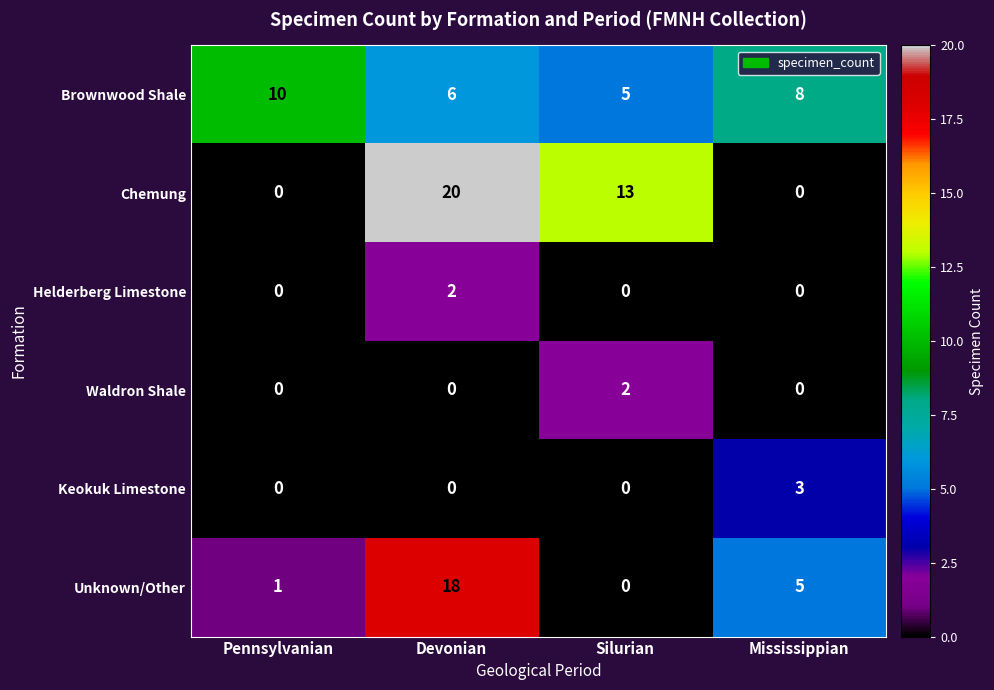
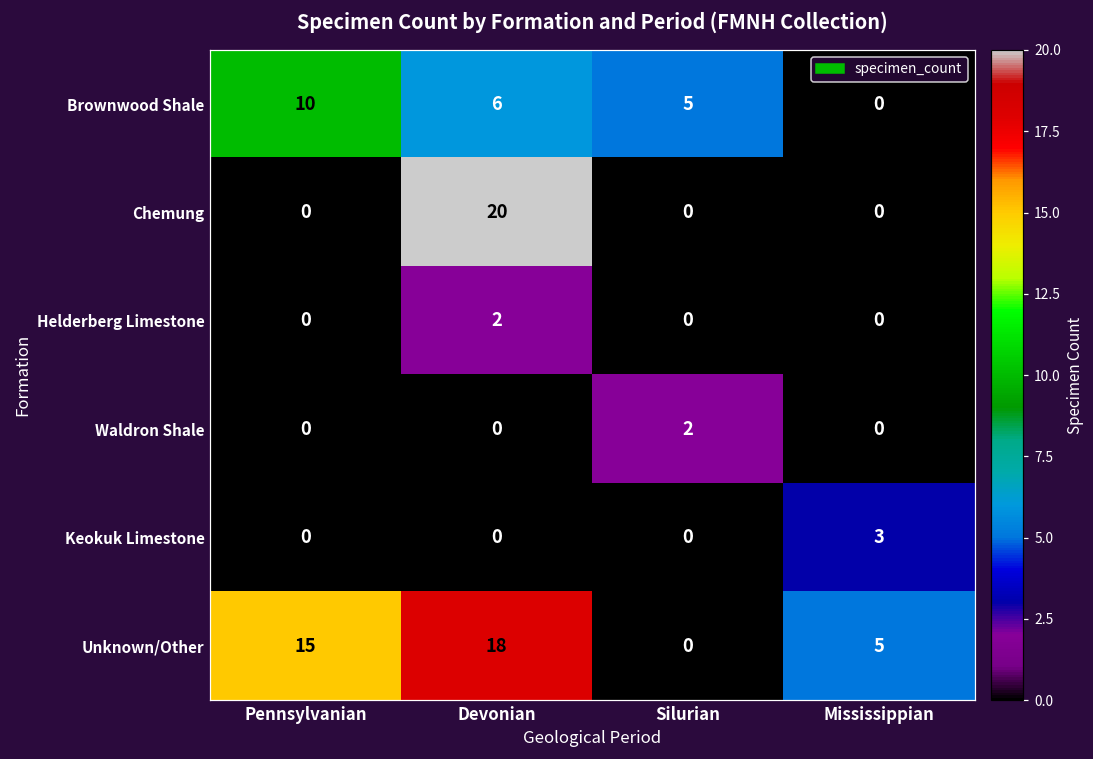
  {
    "Brownwood Shale": {
      "Pennsylvanian": 10,
      "Devonian": 6,
      "Silurian": 5,
-     "Mississippian": 8
+     "Mississippian": 0
    },
    "Chemung": {
      "Pennsylvanian": 0,
      "Devonian": 20,
-     "Silurian": 13,
+     "Silurian": 0,
      "Mississippian": 0
    },
    "Helderberg Limestone": {
      "Pennsylvanian": 0,
      "Devonian": 2,
      "Silurian": 0,
      "Mississippian": 0
    },
    "Waldron Shale": {
      "Pennsylvanian": 0,
      "Devonian": 0,
      "Silurian": 2,
      "Mississippian": 0
    },
    "Keokuk Limestone": {
      "Pennsylvanian": 0,
      "Devonian": 0,
      "Silurian": 0,
      "Mississippian": 3
    },
    "Unknown/Other": {
-     "Pennsylvanian": 1,
+     "Pennsylvanian": 15,
      "Devonian": 18,
      "Silurian": 0,
      "Mississippian": 5
    }
  }
